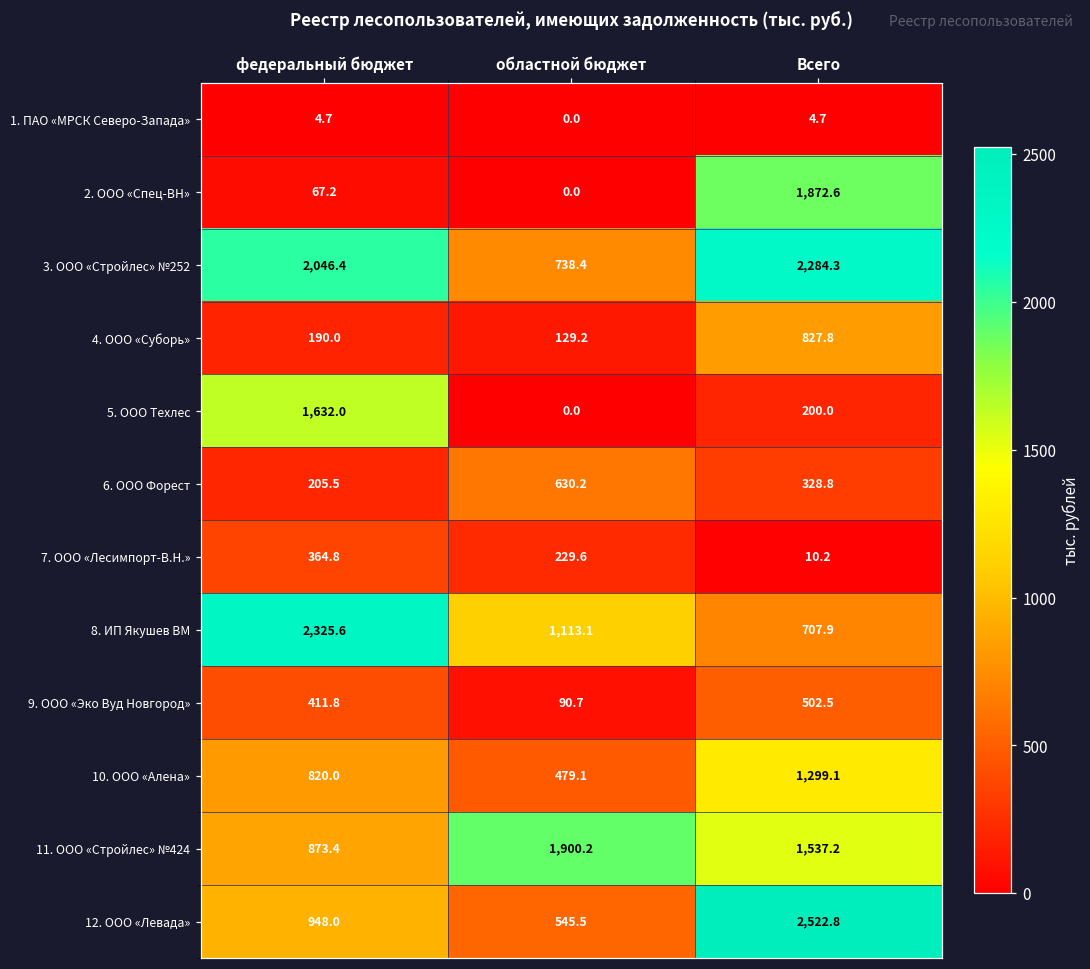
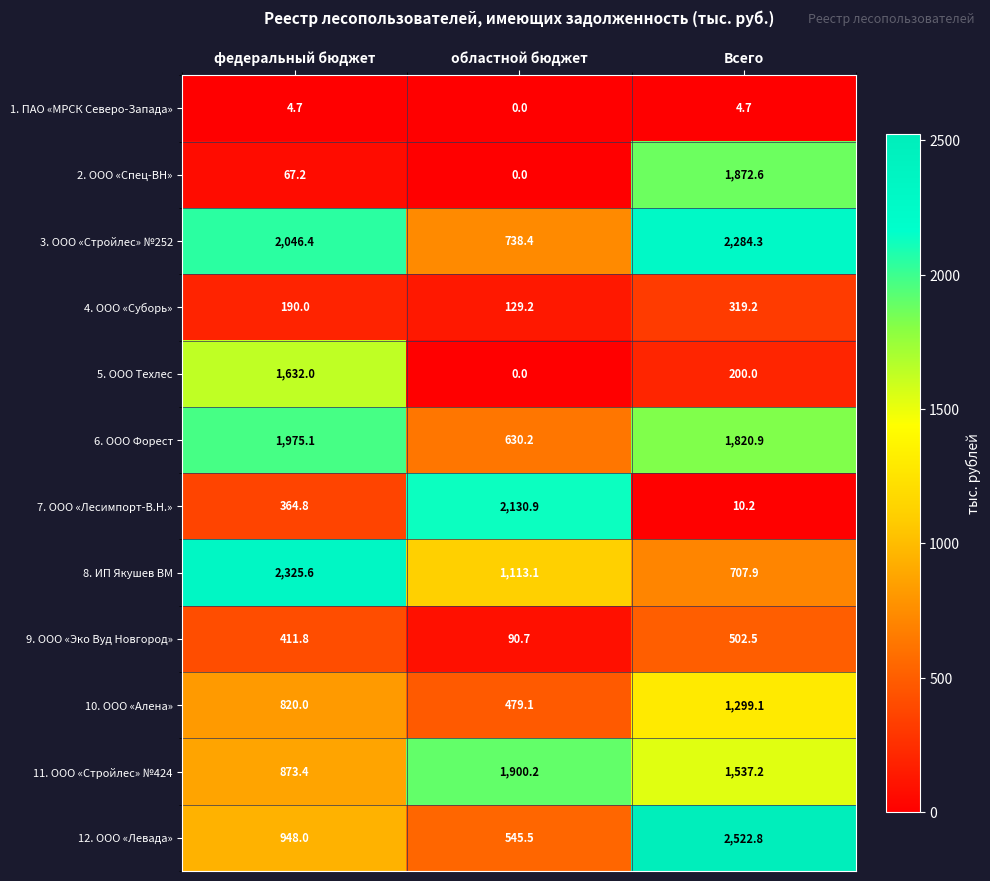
  {
    "1. ПАО «МРСК Северо-Запада»": {
      "федеральный бюджет": "4.7",
      "областной бюджет": "0.0",
      "Всего": "4.7"
    },
    "2. ООО «Спец-ВН»": {
      "федеральный бюджет": "67.2",
      "областной бюджет": "0.0",
      "Всего": "1,872.6"
    },
    "3. ООО «Стройлес» №252": {
      "федеральный бюджет": "2,046.4",
      "областной бюджет": "738.4",
      "Всего": "2,284.3"
    },
    "4. ООО «Суборь»": {
      "федеральный бюджет": "190.0",
      "областной бюджет": "129.2",
-     "Всего": "827.8"
+     "Всего": "319.2"
    },
    "5. ООО Техлес": {
      "федеральный бюджет": "1,632.0",
      "областной бюджет": "0.0",
      "Всего": "200.0"
    },
    "6. ООО Форест": {
-     "федеральный бюджет": "205.5",
+     "федеральный бюджет": "1,975.1",
      "областной бюджет": "630.2",
-     "Всего": "328.8"
+     "Всего": "1,820.9"
    },
    "7. ООО «Лесимпорт-В.Н.»": {
      "федеральный бюджет": "364.8",
-     "областной бюджет": "229.6",
+     "областной бюджет": "2,130.9",
      "Всего": "10.2"
    },
    "8. ИП Якушев ВМ": {
      "федеральный бюджет": "2,325.6",
      "областной бюджет": "1,113.1",
      "Всего": "707.9"
    },
    "9. ООО «Эко Вуд Новгород»": {
      "федеральный бюджет": "411.8",
      "областной бюджет": "90.7",
      "Всего": "502.5"
    },
    "10. ООО «Алена»": {
      "федеральный бюджет": "820.0",
      "областной бюджет": "479.1",
      "Всего": "1,299.1"
    },
    "11. ООО «Стройлес» №424": {
      "федеральный бюджет": "873.4",
      "областной бюджет": "1,900.2",
      "Всего": "1,537.2"
    },
    "12. ООО «Левада»": {
      "федеральный бюджет": "948.0",
      "областной бюджет": "545.5",
      "Всего": "2,522.8"
    }
  }
